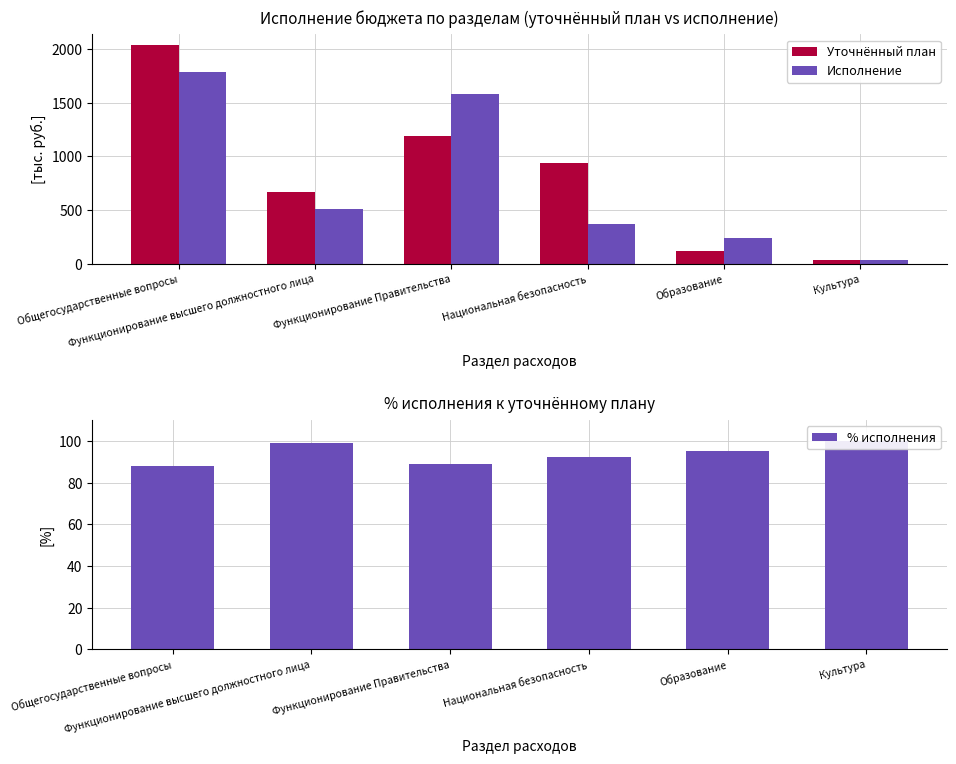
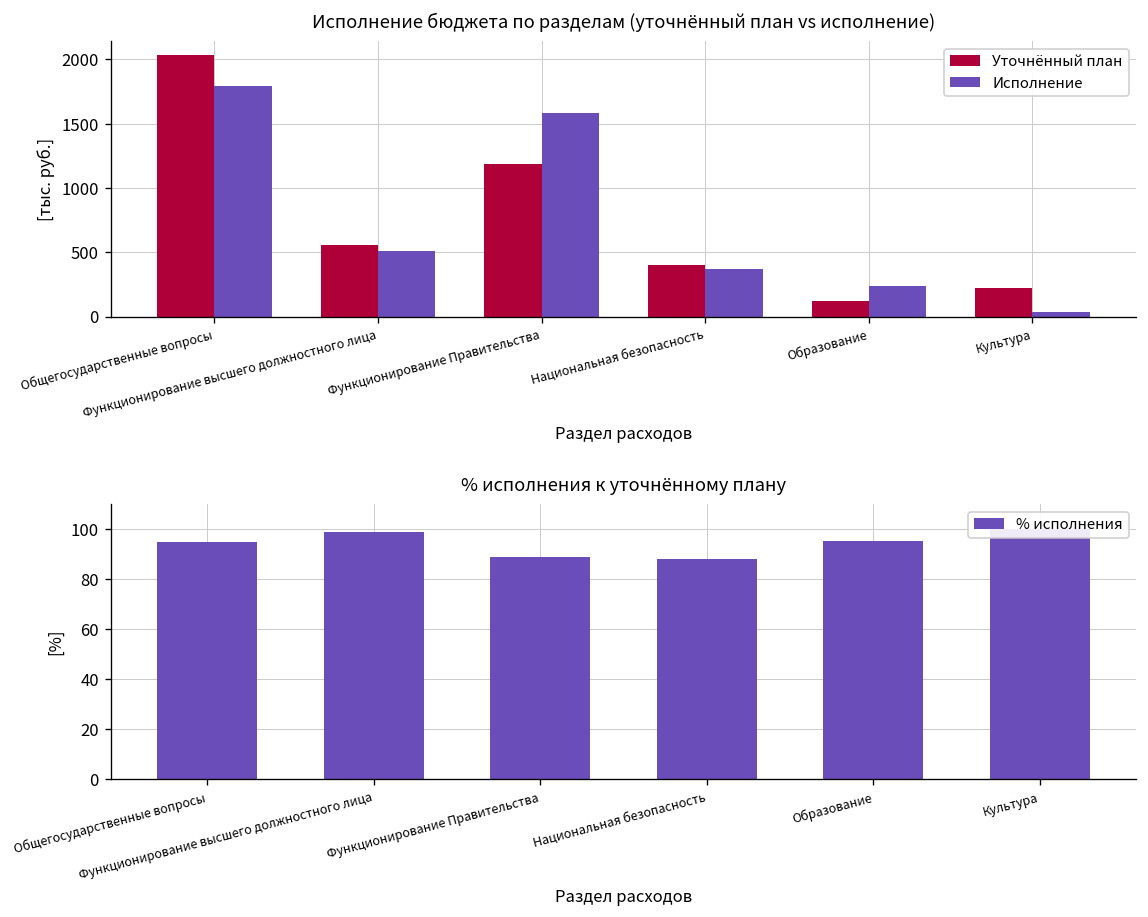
  {
    "Исполнение бюджета по разделам (уточнённый план vs исполнение)": {
      "Уточнённый план": {
        "Общегосударственные вопросы": 2040,
-       "Функционирование высшего должностного лица": 660,
+       "Функционирование высшего должностного лица": 550,
        "Функционирование Правительства": 1190,
-       "Национальная безопасность": 940,
+       "Национальная безопасность": 400,
        "Образование": 120,
-       "Культура": 40
+       "Культура": 230
      },
      "Исполнение": {
        "Общегосударственные вопросы": 1790,
        "Функционирование высшего должностного лица": 510,
        "Функционирование Правительства": 1580,
        "Национальная безопасность": 370,
        "Образование": 230,
        "Культура": 40
      }
    },
    "% исполнения к уточнённому плану": {
-     "Общегосударственные вопросы": 88,
+     "Общегосударственные вопросы": 95,
      "Функционирование высшего должностного лица": 99,
      "Функционирование Правительства": 89,
-     "Национальная безопасность": 92,
+     "Национальная безопасность": 88,
      "Образование": 95
    }
  }
